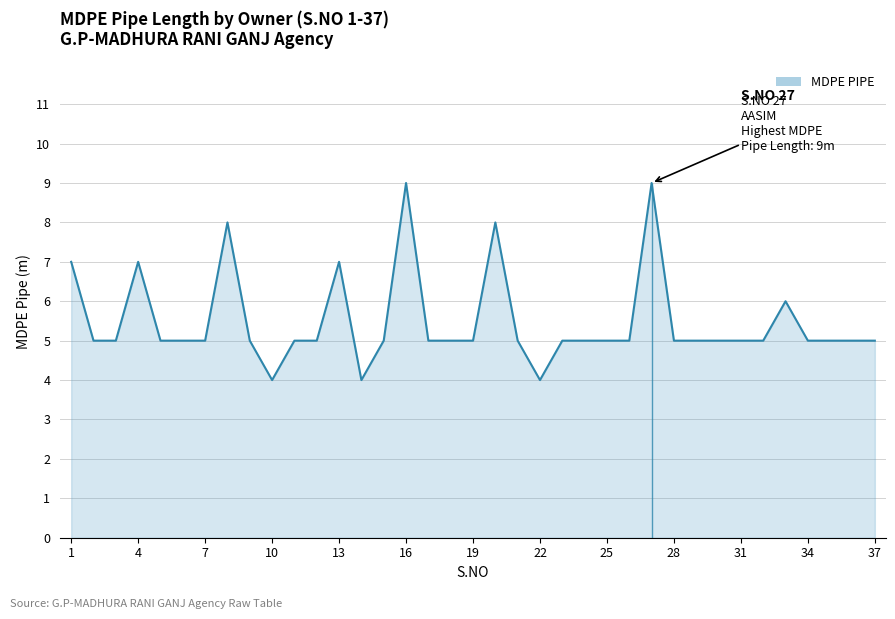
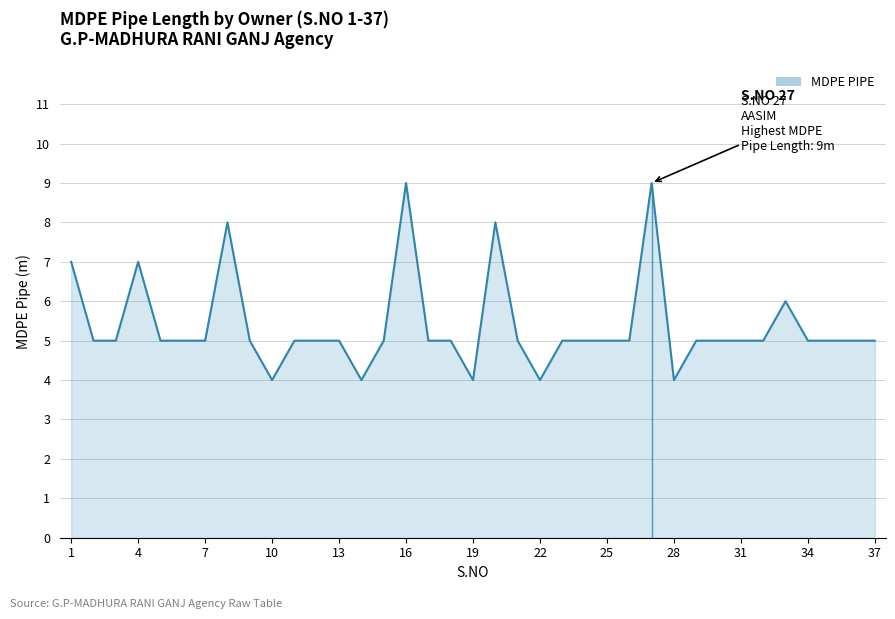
  {
    "1": 7,
    "4": 7,
    "7": 5,
    "10": 4,
-   "13": 7,
+   "13": 5,
    "16": 9,
-   "19": 5,
+   "19": 4,
    "22": 4,
    "25": 5,
-   "28": 5,
+   "28": 4,
    "31": 5,
    "34": 5,
    "37": 5
  }
